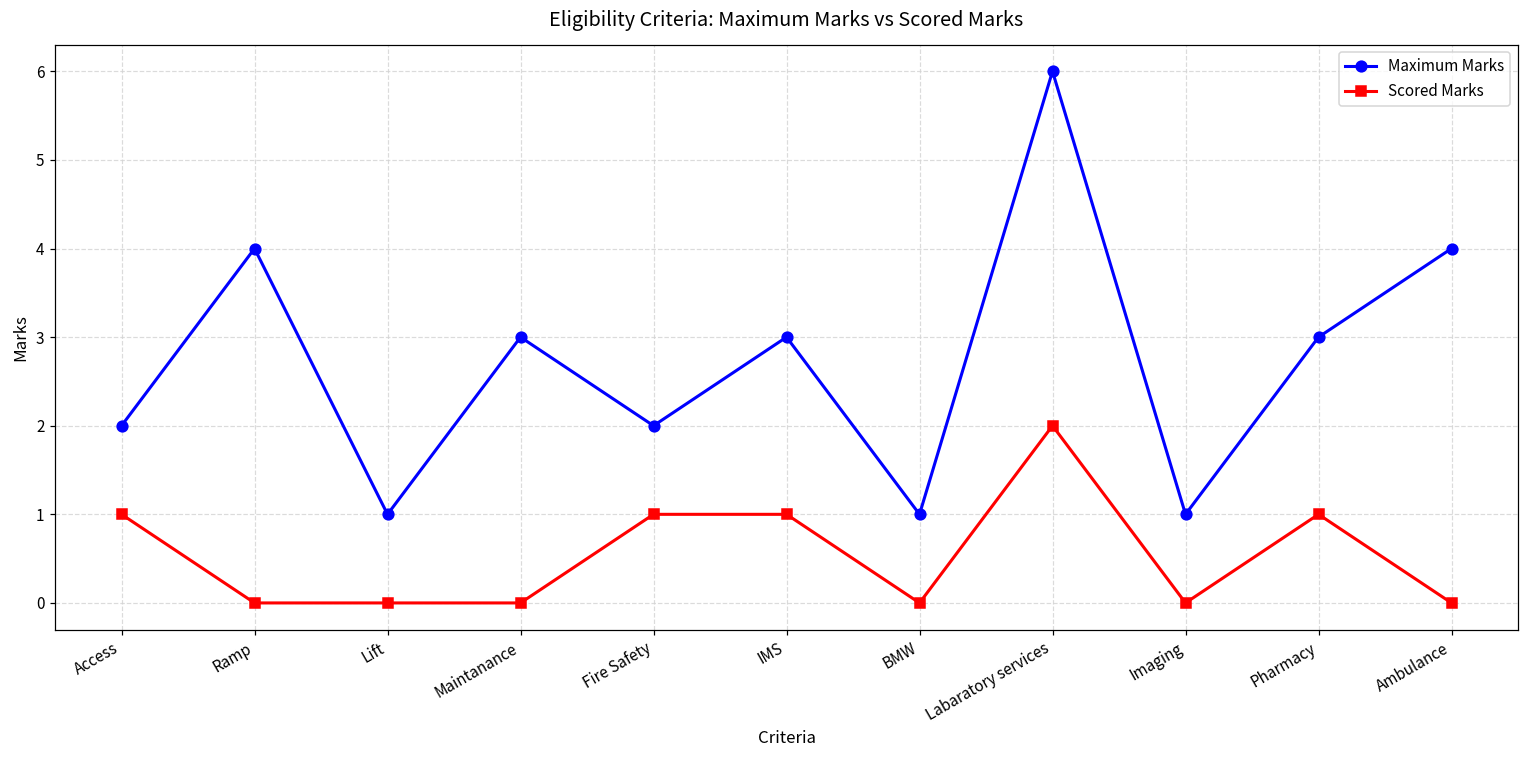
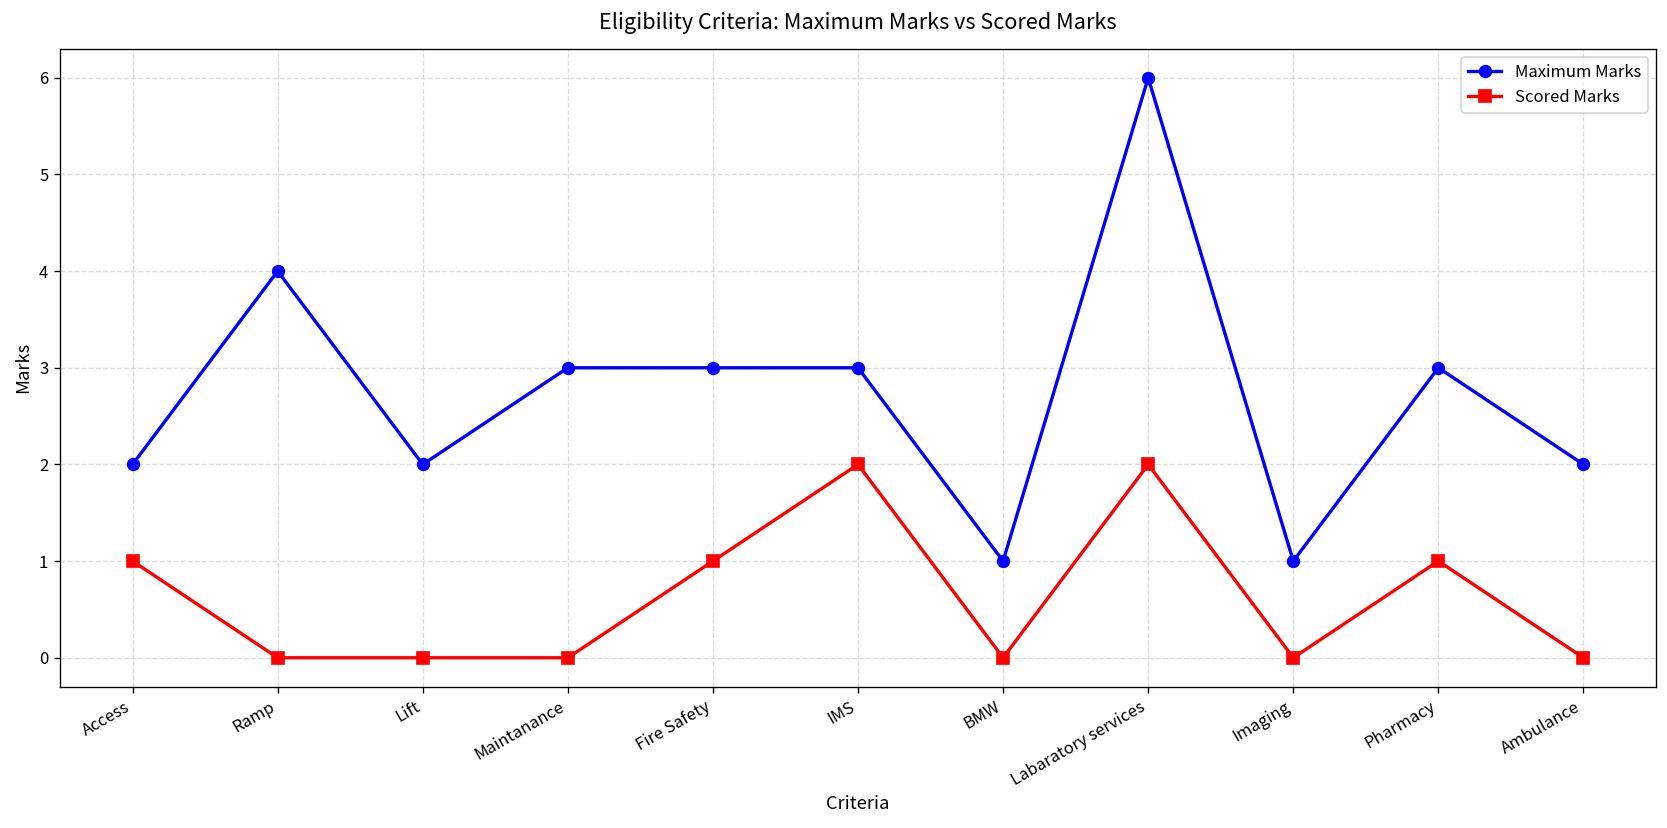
  {
    "Maximum Marks": {
      "Access": 2,
      "Ramp": 4,
-     "Lift": 1,
+     "Lift": 2,
      "Maintanance": 3,
-     "Fire Safety": 2,
+     "Fire Safety": 3,
      "IMS": 3,
      "BMW": 1,
      "Labaratory services": 6,
      "Imaging": 1,
      "Pharmacy": 3,
-     "Ambulance": 4
+     "Ambulance": 2
    },
    "Scored Marks": {
      "Access": 1,
      "Ramp": 0,
      "Lift": 0,
      "Maintanance": 0,
      "Fire Safety": 1,
-     "IMS": 1,
+     "IMS": 2,
      "BMW": 0,
      "Labaratory services": 2,
      "Imaging": 0,
      "Pharmacy": 1,
      "Ambulance": 0
    }
  }
